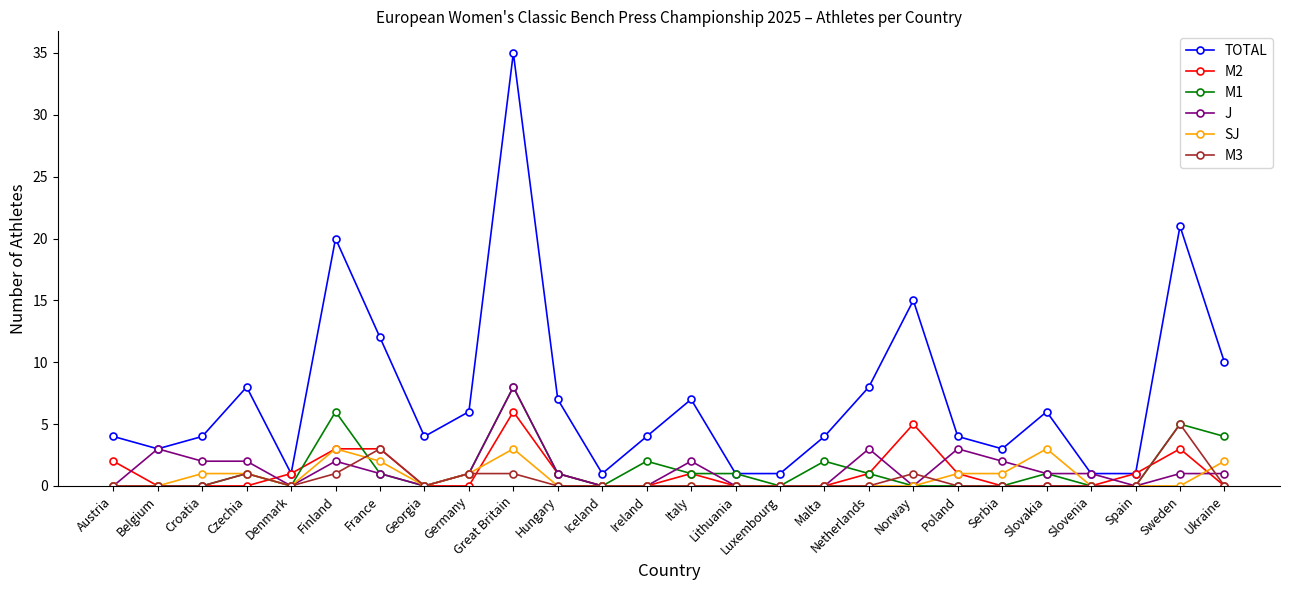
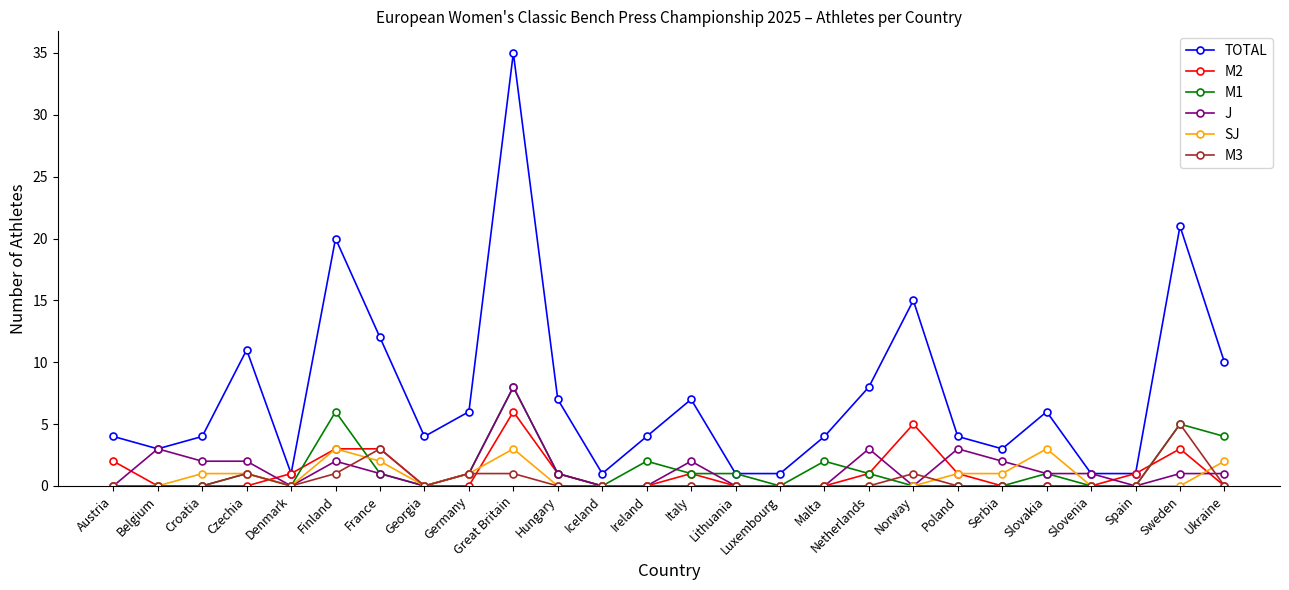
  {
    "TOTAL": {
      "Austria": 4,
      "Croatia": 4,
-     "Czechia": 8,
+     "Czechia": 11,
      "Finland": 20,
      "France": 12,
      "Georgia": 4,
      "Germany": 6,
      "Great Britain": 35,
      "Hungary": 7,
      "Iceland": 1,
      "Ireland": 4,
      "Italy": 7,
      "Luxembourg": 1,
      "Malta": 4,
      "Netherlands": 8,
      "Norway": 15,
      "Poland": 4,
      "Serbia": 3,
      "Slovakia": 6,
      "Sweden": 21,
      "Ukraine": 10
    },
    "M2": {
      "Austria": 2,
      "Czechia": 0,
      "Germany": 0,
      "Great Britain": 6,
      "Norway": 5,
      "Sweden": 3
    },
    "M1": {
      "Finland": 6,
      "Ireland": 2,
      "Malta": 2,
      "Ukraine": 4
    },
    "J": {
      "Croatia": 2,
      "Czechia": 2,
      "Finland": 2,
      "Italy": 2,
      "Netherlands": 3,
      "Poland": 3,
      "Serbia": 2,
      "Sweden": 1,
      "Ukraine": 1
    },
    "SJ": {
      "Croatia": 1,
      "France": 2,
      "Great Britain": 3,
      "Serbia": 1,
      "Slovakia": 3,
      "Sweden": 0,
      "Ukraine": 2
    },
    "M3": {
      "Finland": 1,
      "Great Britain": 1,
      "Norway": 1
    }
  }
